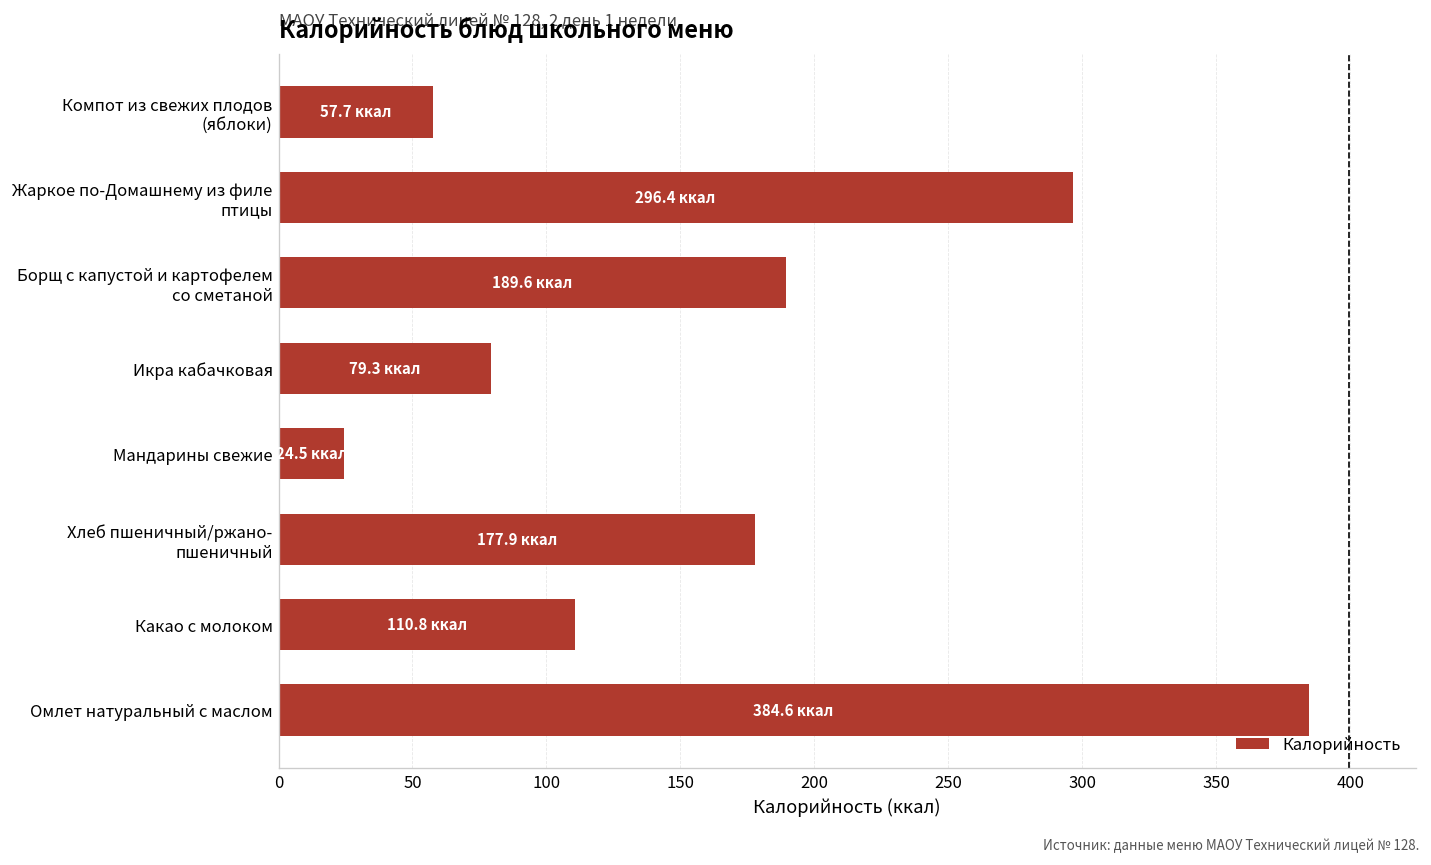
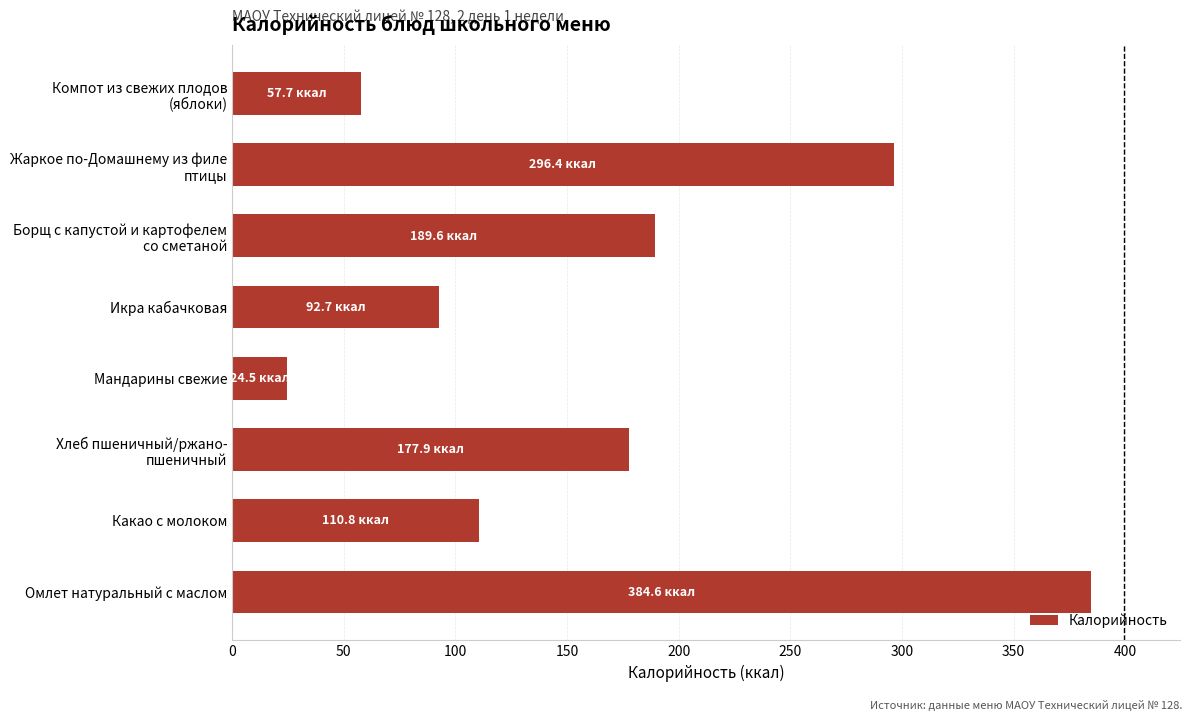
  {
    "Компот из свежих плодов (яблоки)": 57.7,
    "Жаркое по-Домашнему из филе птицы": 296.4,
    "Борщ с капустой и картофелем со сметаной": 189.6,
-   "Икра кабачковая": 79.3,
+   "Икра кабачковая": 92.7,
    "Мандарины свежие": 24.5,
    "Хлеб пшеничный/ржано- пшеничный": 177.9,
    "Какао с молоком": 110.8,
    "Омлет натуральный с маслом": 384.6
  }
